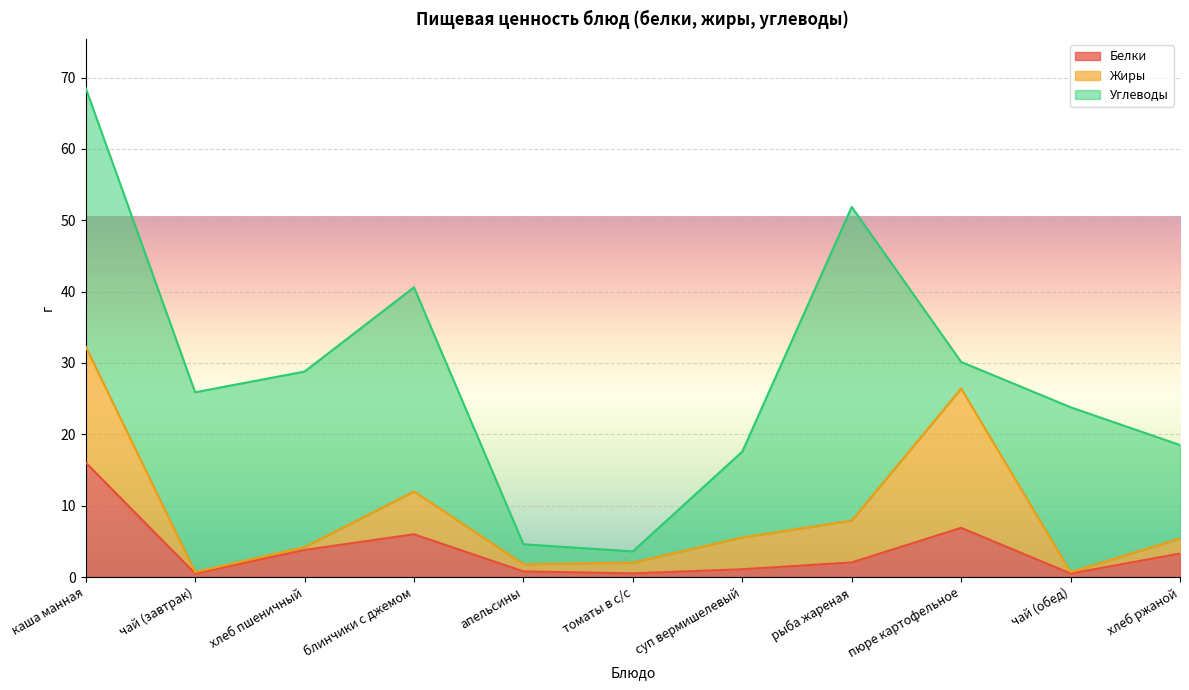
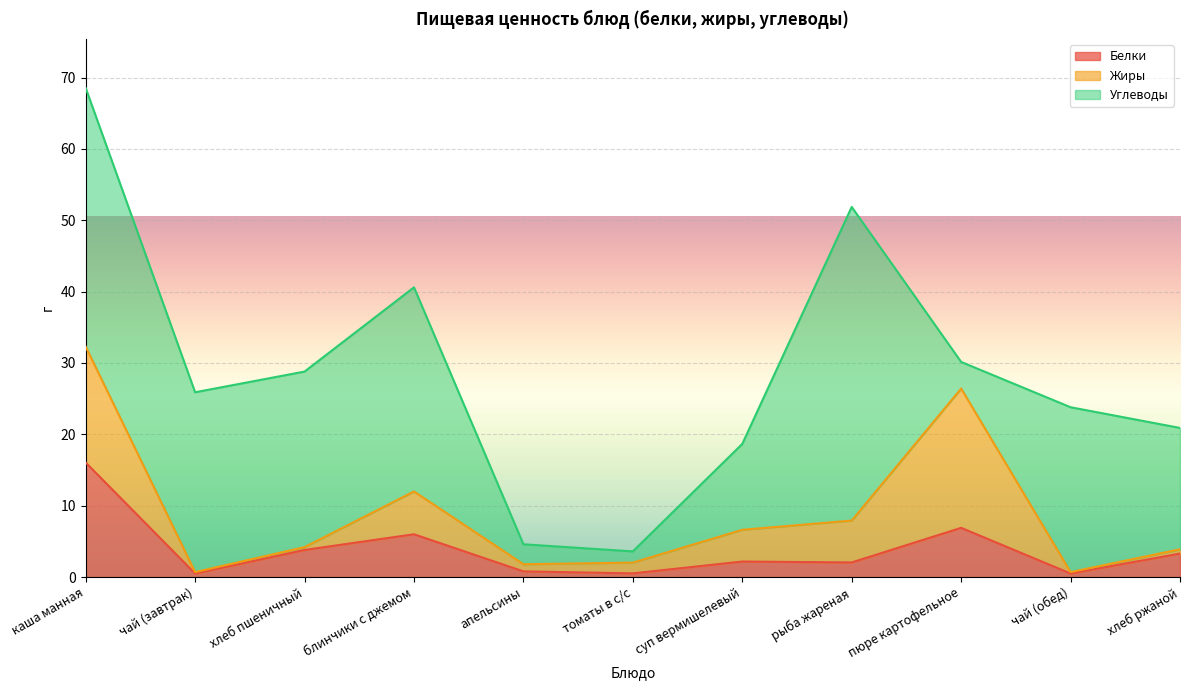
  {
    "Белки": {
      "каша манная": 16,
      "хлеб пшеничный": 4,
      "блинчики с джемом": 6,
      "апельсины": 1,
      "томаты в с/с": 1,
-     "суп вермишелевый": 1,
+     "суп вермишелевый": 2,
      "рыба жареная": 2,
      "пюре картофельное": 7,
      "хлеб ржаной": 3
    },
    "Жиры": {
      "каша манная": 16,
      "хлеб пшеничный": 0,
      "блинчики с джемом": 6,
      "апельсины": 1,
      "томаты в с/с": 2,
      "суп вермишелевый": 4,
      "рыба жареная": 6,
      "пюре картофельное": 20,
-     "хлеб ржаной": 2
+     "хлеб ржаной": 1
    },
    "Углеводы": {
      "каша манная": 36,
      "чай (завтрак)": 25,
      "хлеб пшеничный": 25,
      "блинчики с джемом": 29,
      "апельсины": 3,
      "томаты в с/с": 2,
      "суп вермишелевый": 12,
      "рыба жареная": 44,
      "пюре картофельное": 4,
      "чай (обед)": 23,
-     "хлеб ржаной": 13
+     "хлеб ржаной": 17
    }
  }
